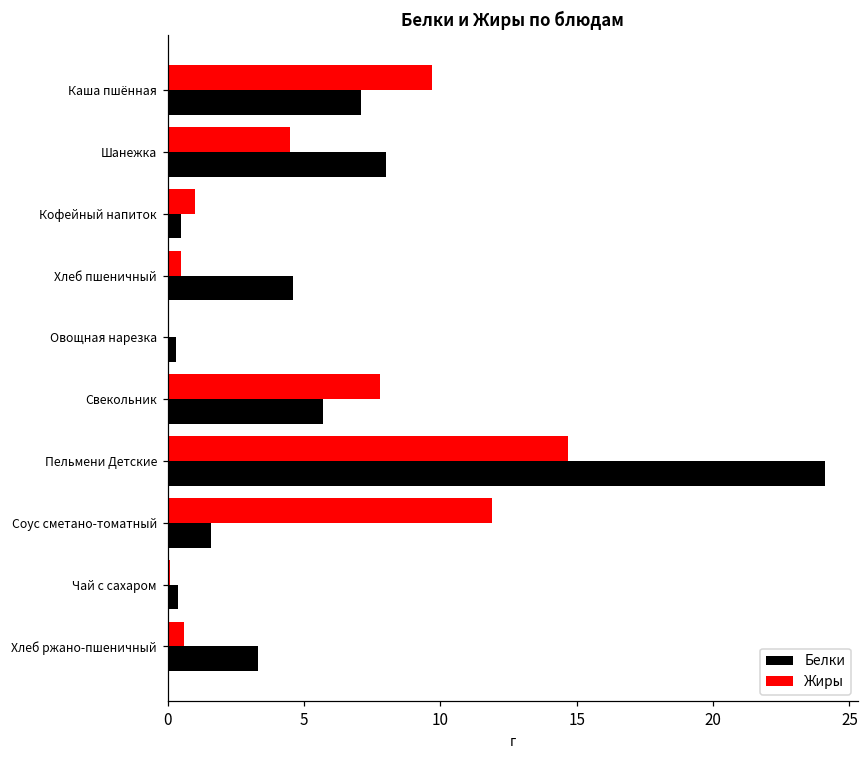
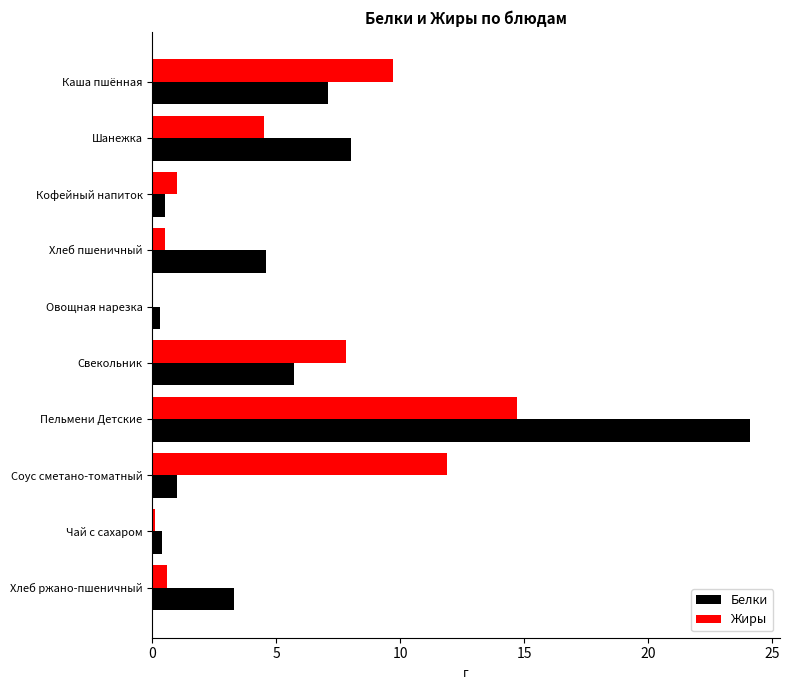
  {
    "Белки": {
      "Каша пшённая": 7.1,
      "Шанежка": 8.0,
      "Кофейный напиток": 0.5,
      "Хлеб пшеничный": 4.6,
      "Овощная нарезка": 0.3,
      "Свекольник": 5.7,
      "Пельмени Детские": 24.1,
-     "Соус сметано-томатный": 1.6,
+     "Соус сметано-томатный": 1.0,
      "Чай с сахаром": 0.4,
      "Хлеб ржано-пшеничный": 3.3
    },
    "Жиры": {
      "Каша пшённая": 9.7,
      "Шанежка": 4.5,
      "Кофейный напиток": 1.0,
      "Хлеб пшеничный": 0.5,
      "Овощная нарезка": 0.0,
      "Свекольник": 7.8,
      "Пельмени Детские": 14.7,
      "Соус сметано-томатный": 11.9,
      "Хлеб ржано-пшеничный": 0.6
    }
  }
